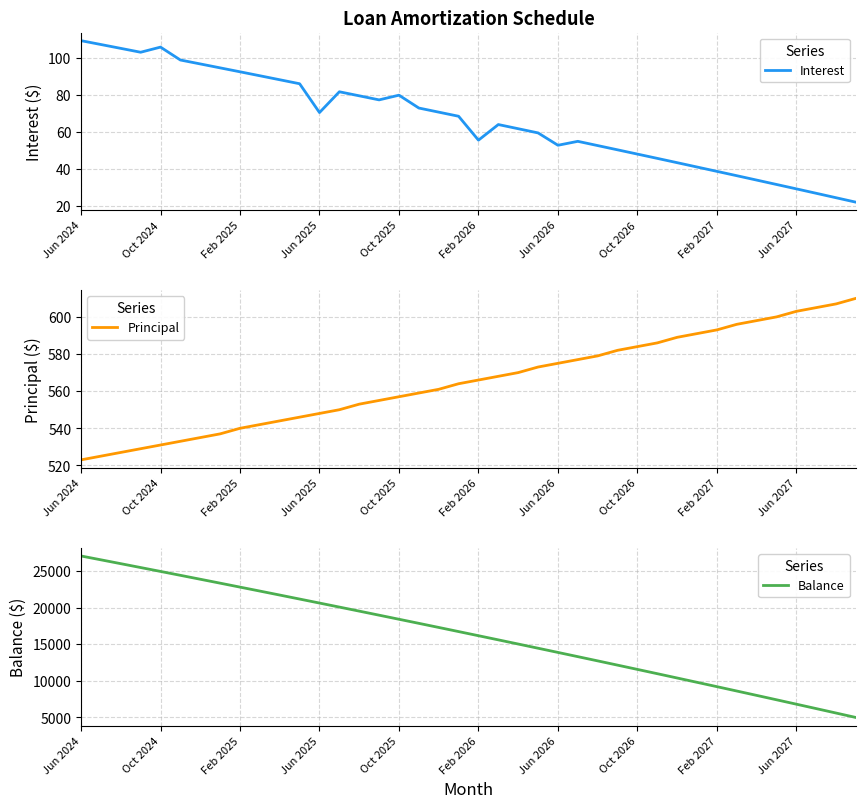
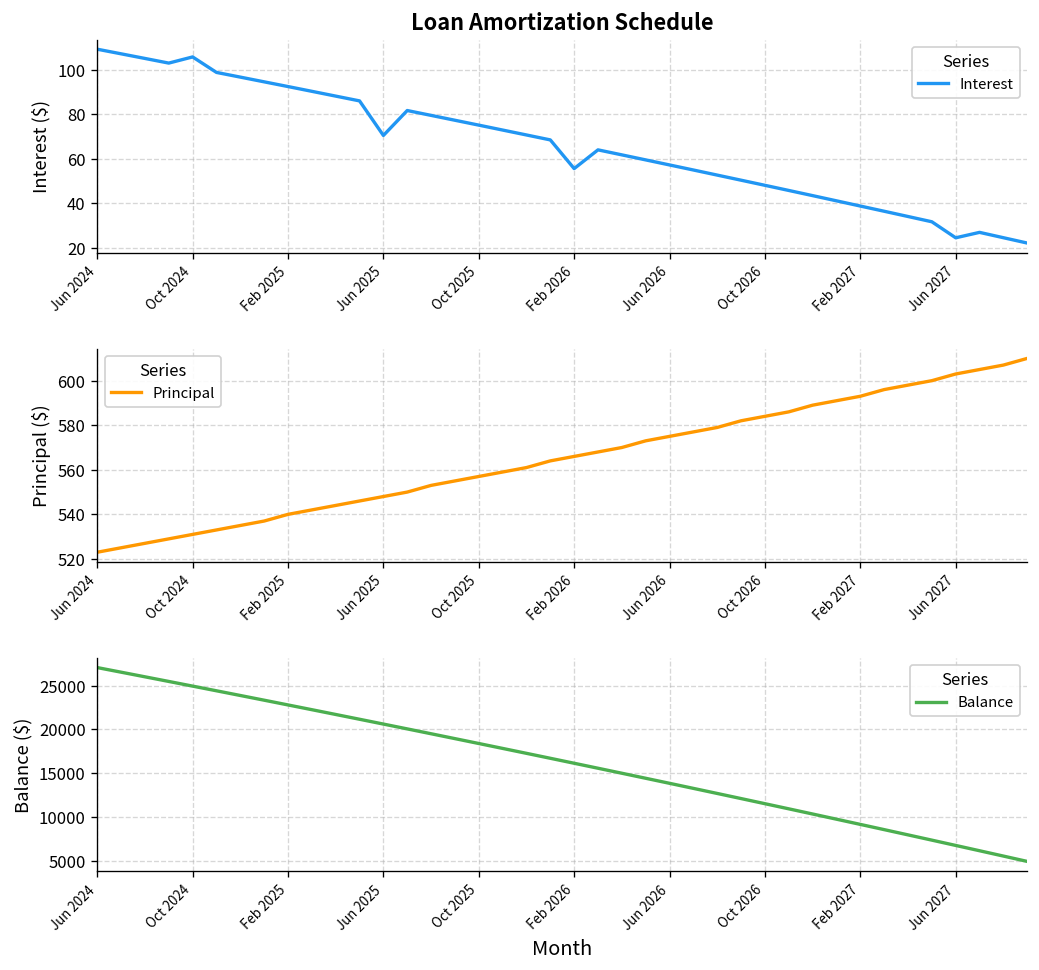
  {
    "Loan Amortization Schedule": {
      "Jun 2024": 109,
      "Oct 2024": 106,
      "Feb 2025": 92,
      "Jun 2025": 70,
-     "Oct 2025": 80,
+     "Oct 2025": 75,
      "Feb 2026": 56,
-     "Jun 2026": 53,
+     "Jun 2026": 57,
      "Oct 2026": 48,
      "Feb 2027": 39,
-     "Jun 2027": 29
+     "Jun 2027": 24
    }
  }
